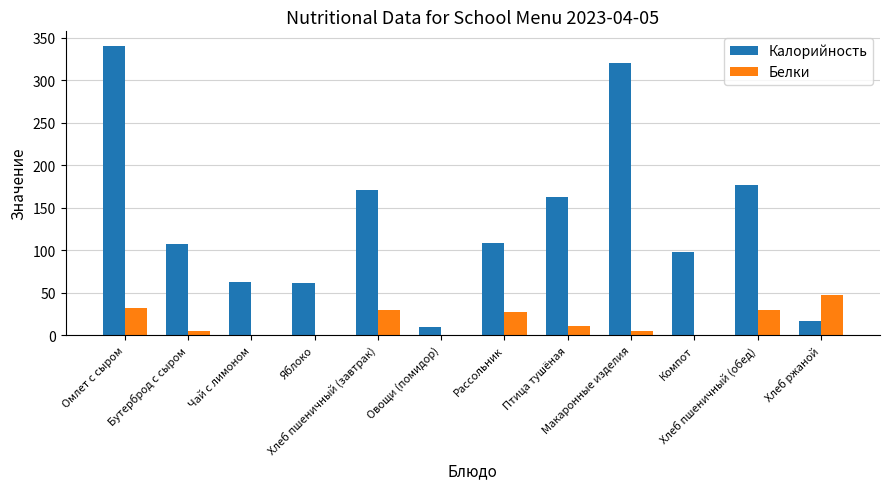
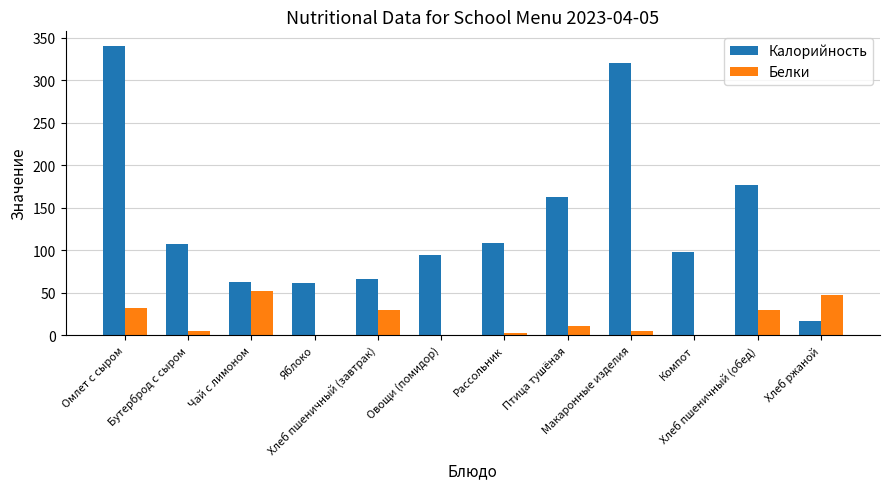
  {
    "Калорийность": {
      "Омлет с сыром": 340,
      "Бутерброд с сыром": 110,
      "Чай с лимоном": 60,
      "Яблоко": 60,
-     "Хлеб пшеничный (завтрак)": 170,
-     "Овощи (помидор)": 10,
+     "Хлеб пшеничный (завтрак)": 70,
+     "Овощи (помидор)": 90,
      "Рассольник": 110,
      "Птица тушёная": 160,
      "Макаронные изделия": 320,
      "Компот": 100,
      "Хлеб пшеничный (обед)": 180,
      "Хлеб ржаной": 20
    },
    "Белки": {
      "Омлет с сыром": 30,
      "Бутерброд с сыром": 10,
-     "Чай с лимоном": 0,
+     "Чай с лимоном": 50,
      "Хлеб пшеничный (завтрак)": 30,
-     "Рассольник": 30,
+     "Рассольник": 0,
      "Птица тушёная": 10,
      "Макаронные изделия": 10,
      "Хлеб пшеничный (обед)": 30,
      "Хлеб ржаной": 50
    }
  }
